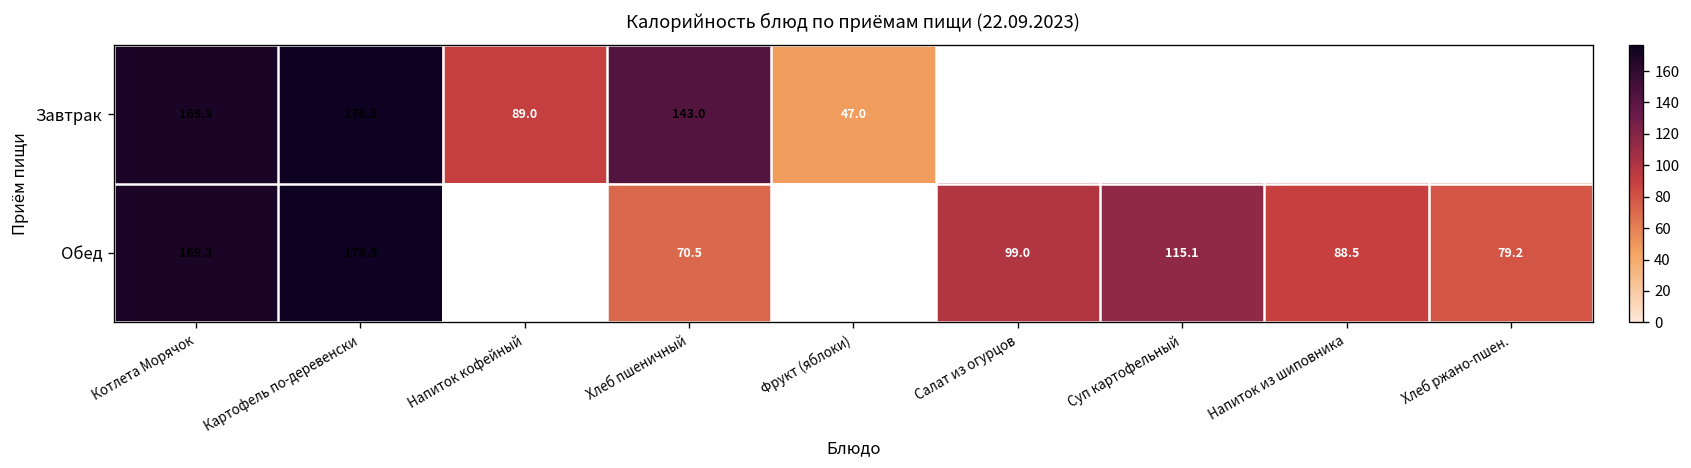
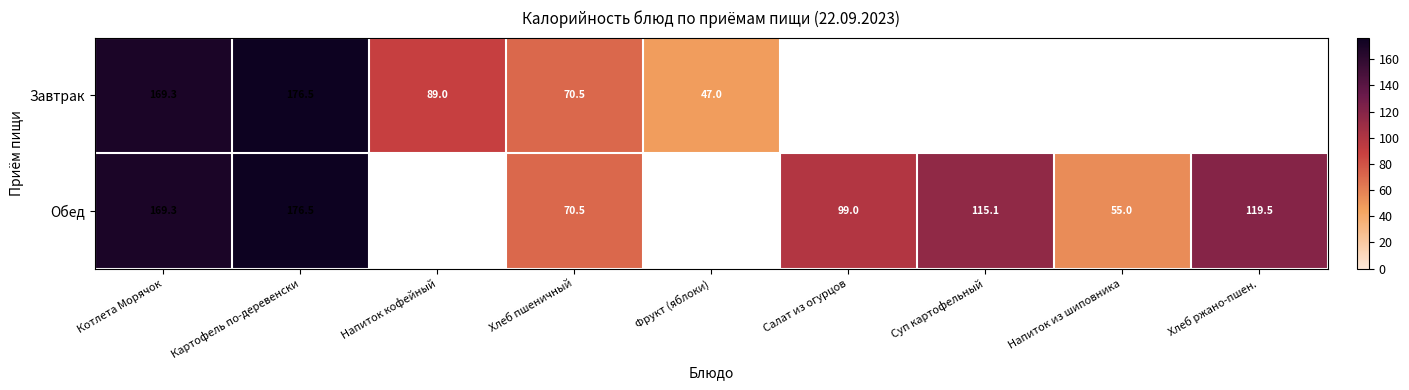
  {
    "Завтрак": {
      "Напиток кофейный": 89.0,
-     "Хлеб пшеничный": 143.0,
+     "Хлеб пшеничный": 70.5,
      "Фрукт (яблоки)": 47.0
    },
    "Обед": {
      "Хлеб пшеничный": 70.5,
      "Салат из огурцов": 99.0,
      "Суп картофельный": 115.1,
-     "Напиток из шиповника": 88.5,
-     "Хлеб ржано-пшен.": 79.2
+     "Напиток из шиповника": 55.0,
+     "Хлеб ржано-пшен.": 119.5
    }
  }
